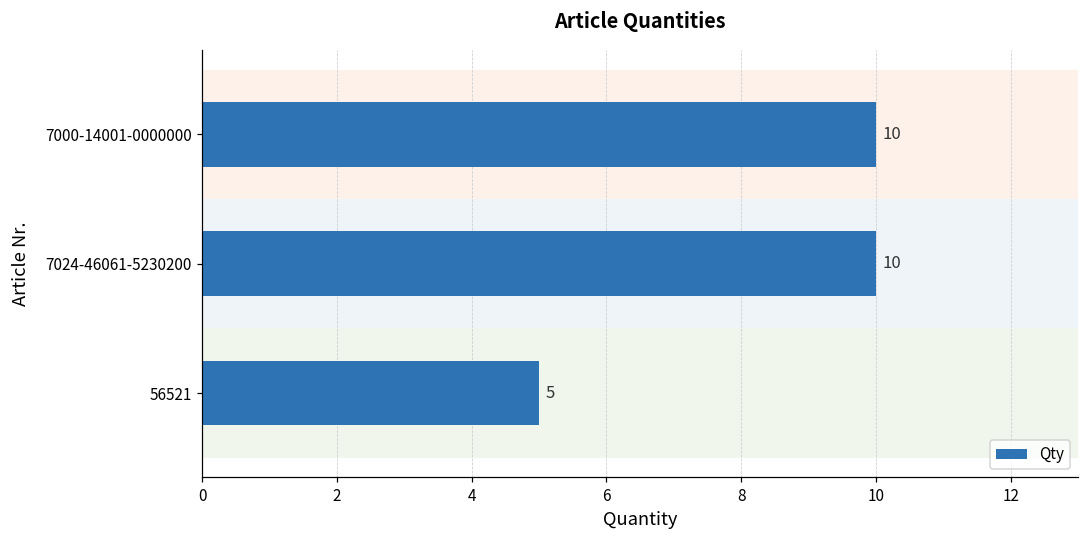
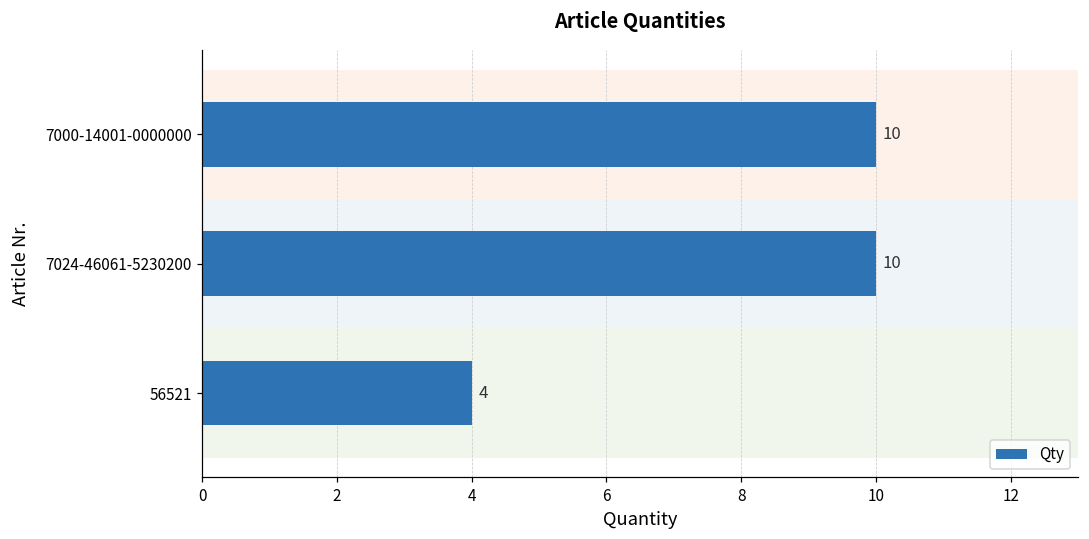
  {
    "7000-14001-0000000": 10,
    "7024-46061-5230200": 10,
-   "56521": 5
+   "56521": 4
  }
